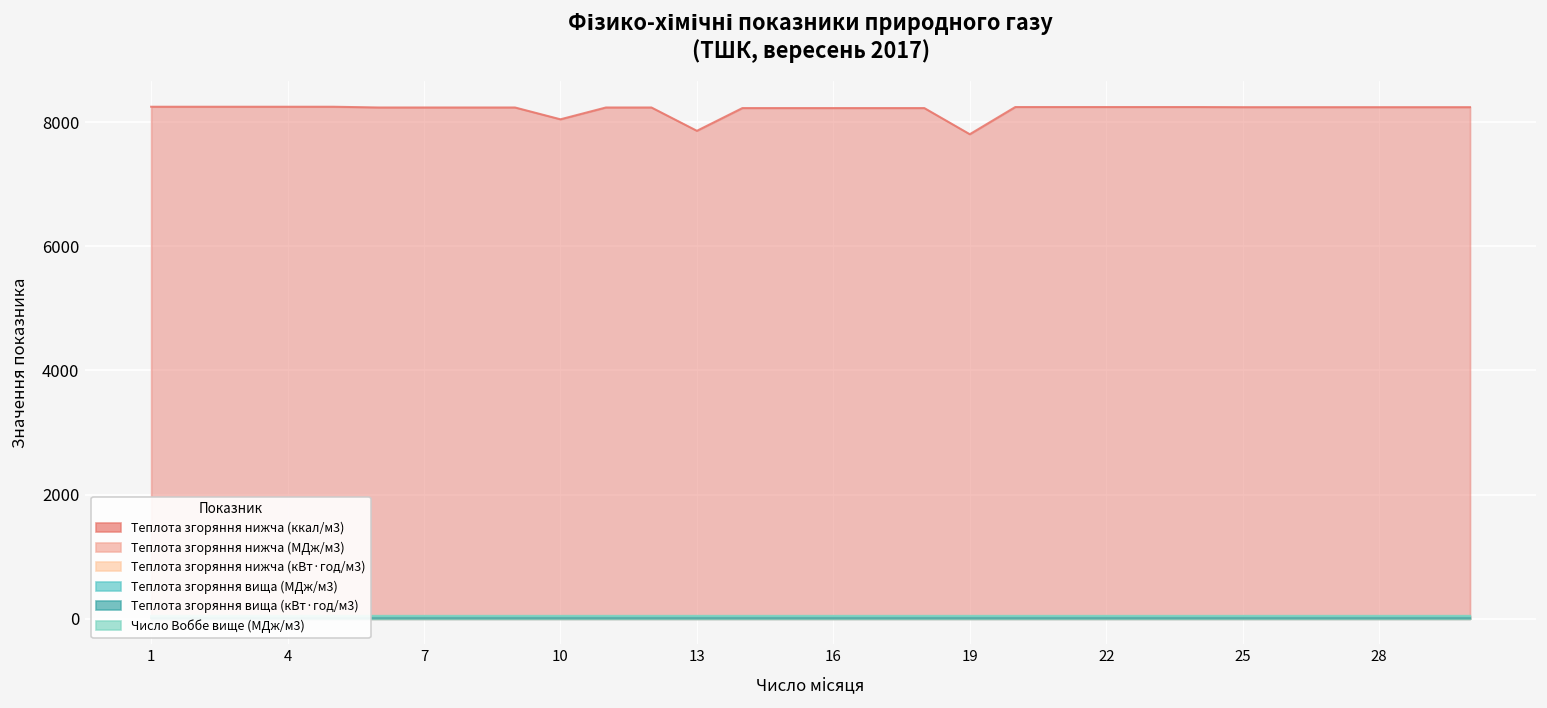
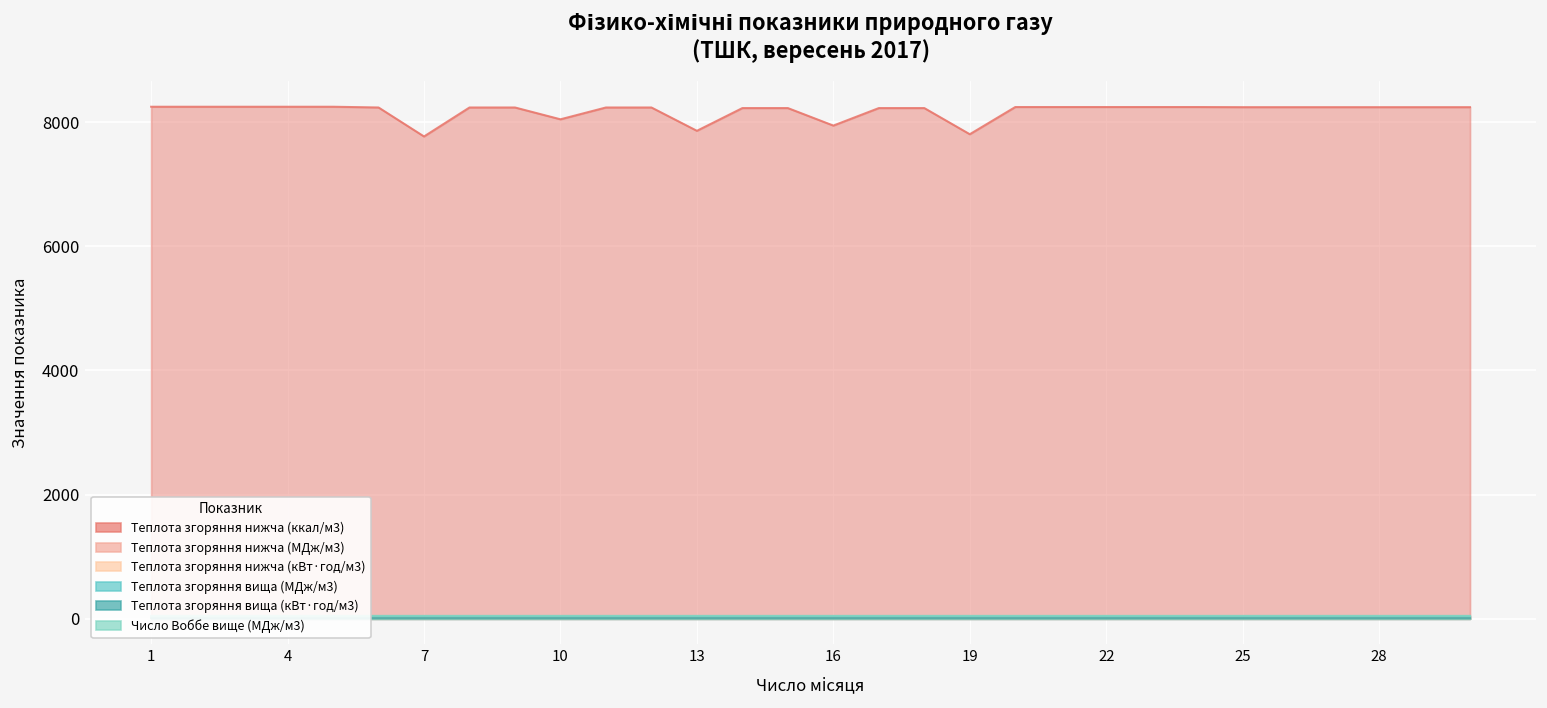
  {
    "Теплота згоряння нижча (ккал/м3)": {
      "1": 8200,
      "4": 8200,
-     "7": 8200,
+     "7": 7800,
      "10": 8000,
      "13": 7900,
-     "16": 8200,
+     "16": 7900,
      "19": 7800,
      "22": 8200,
      "25": 8200,
      "28": 8200
    }
  }
